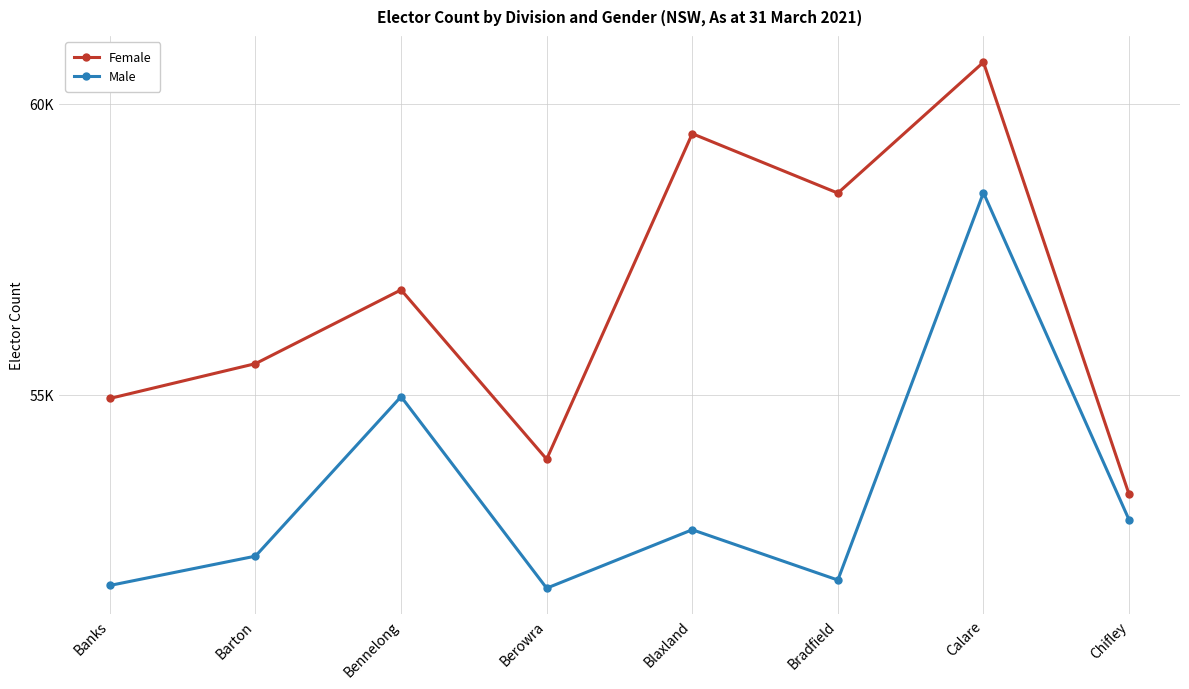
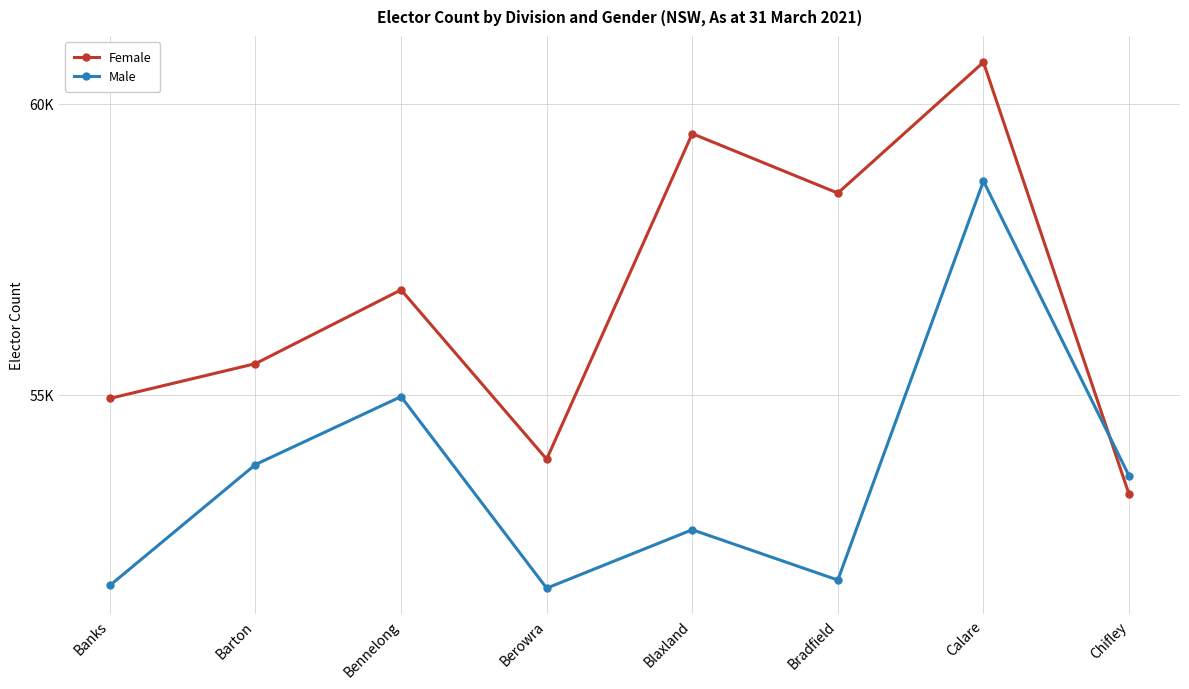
  {
    "Female": {
      "Banks": 54900,
      "Barton": 55500,
      "Bennelong": 56800,
      "Berowra": 53900,
      "Blaxland": 59500,
      "Bradfield": 58500,
      "Calare": 60700,
      "Chifley": 53300
    },
    "Male": {
      "Banks": 51700,
-     "Barton": 52200,
+     "Barton": 53800,
      "Bennelong": 55000,
      "Berowra": 51700,
      "Blaxland": 52700,
      "Bradfield": 51800,
-     "Calare": 58500,
-     "Chifley": 52800
+     "Calare": 58700,
+     "Chifley": 53600
    }
  }
